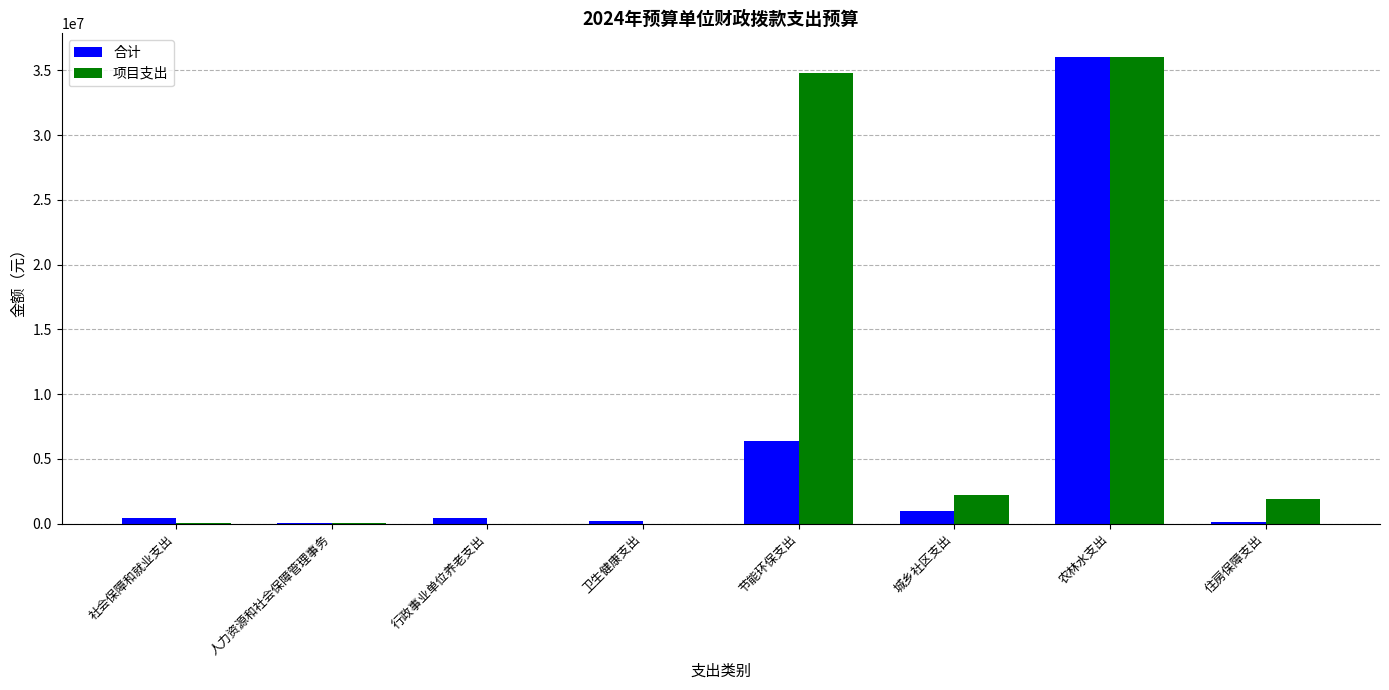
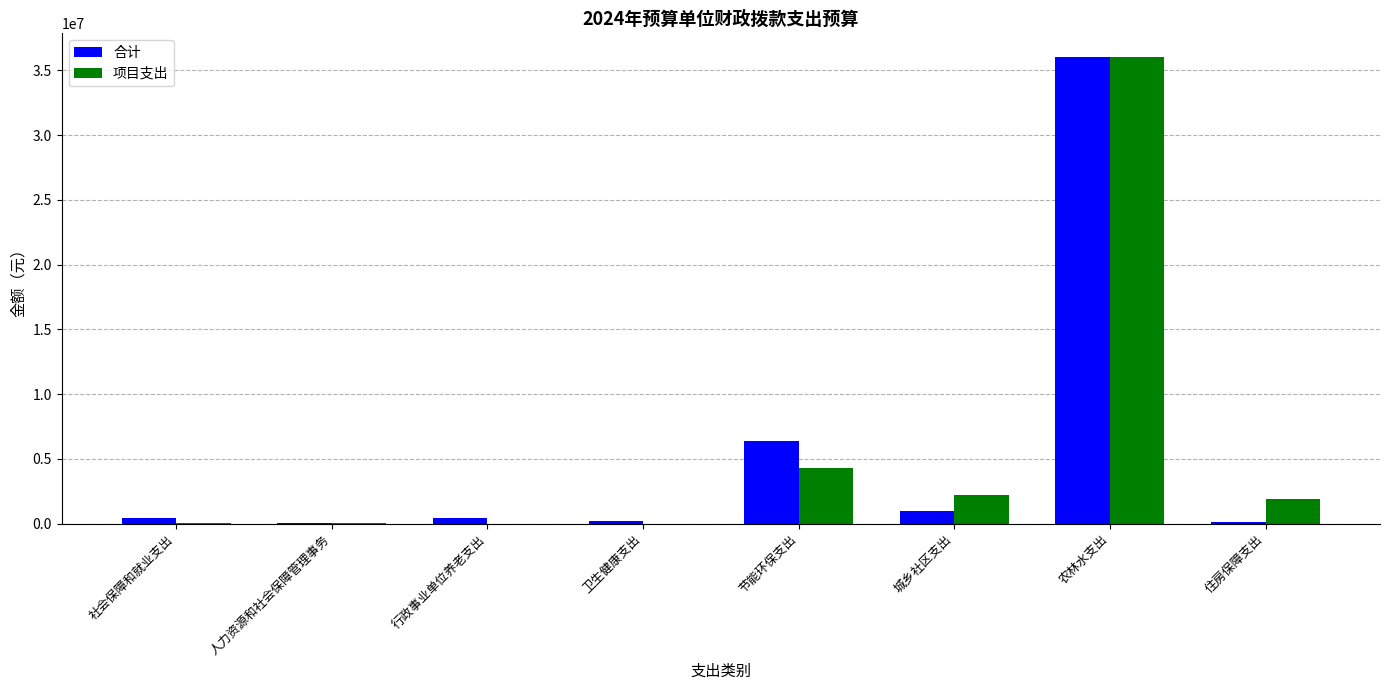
  {
    "合计": {
      "社会保障和就业支出": 400000,
      "行政事业单位养老支出": 400000,
      "节能环保支出": 6400000,
      "城乡社区支出": 1000000,
      "农林水支出": 36000000
    },
    "项目支出": {
      "行政事业单位养老支出": 0,
      "卫生健康支出": 0,
-     "节能环保支出": 34800000,
+     "节能环保支出": 4300000,
      "城乡社区支出": 2200000,
      "农林水支出": 36000000,
      "住房保障支出": 1900000
    }
  }
